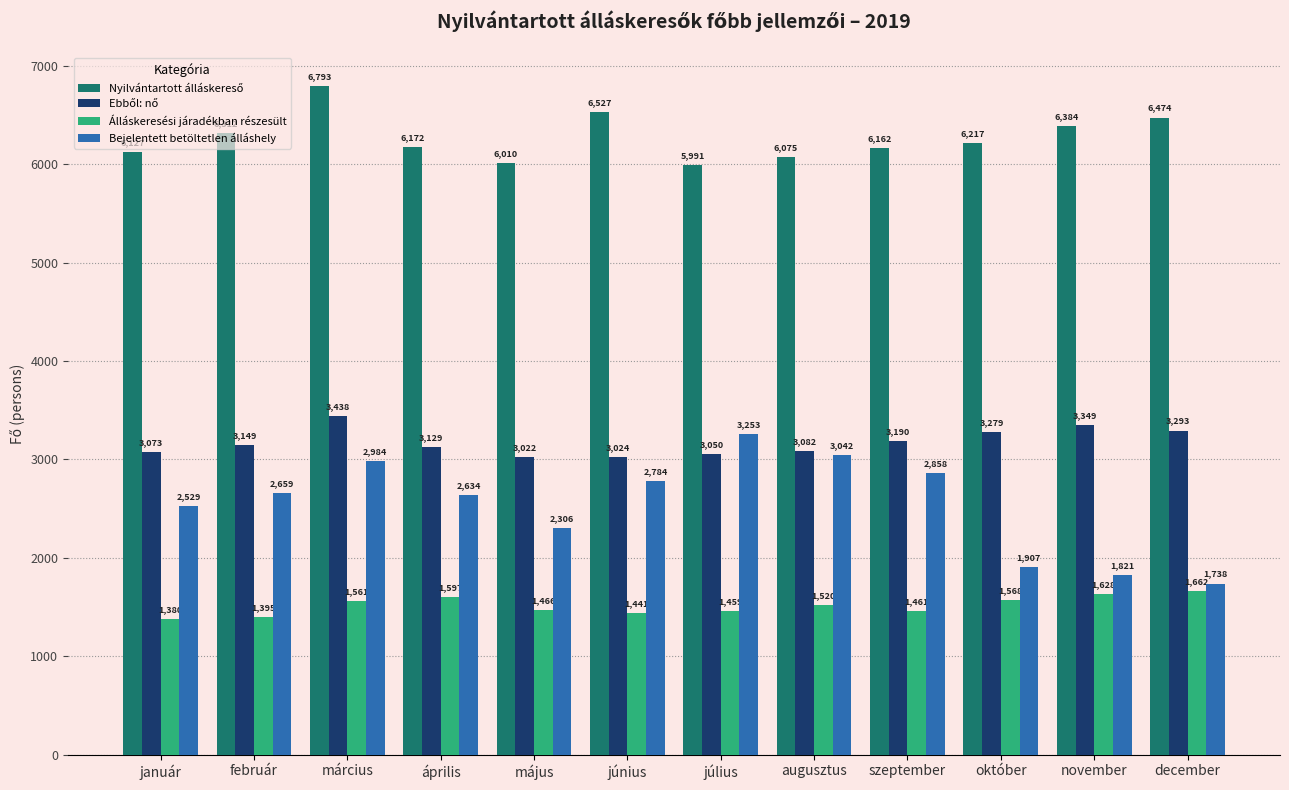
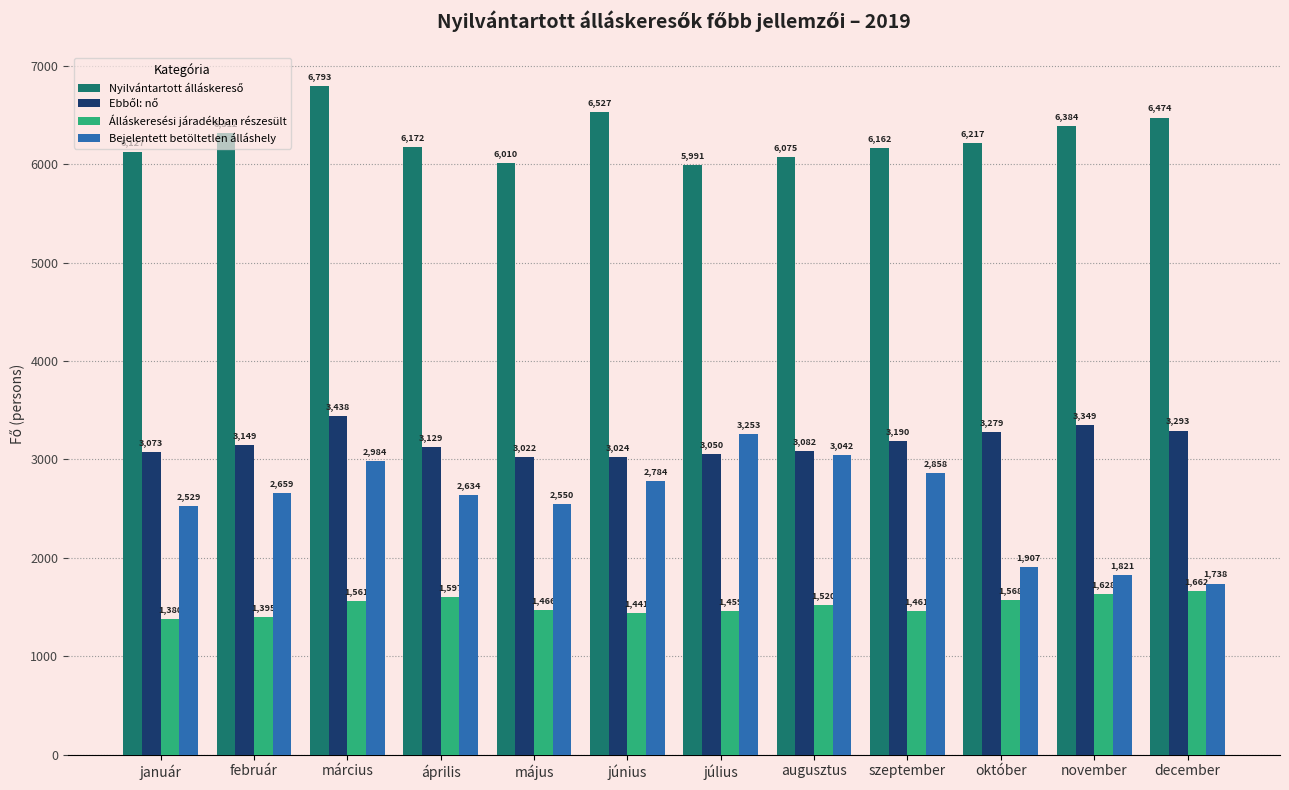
  {
    "Nyilvántartott álláskereső": {
      "március": "6,793",
      "április": "6,172",
      "május": "6,010",
      "június": "6,527",
      "július": "5,991",
      "augusztus": "6,075",
      "szeptember": "6,162",
      "október": "6,217",
      "november": "6,384",
      "december": "6,474"
    },
    "Ebből: nő": {
      "január": "3,073",
      "február": "3,149",
      "március": "3,438",
      "április": "3,129",
      "május": "3,022",
      "június": "3,024",
      "július": "3,050",
      "augusztus": "3,082",
      "szeptember": "3,190",
      "október": "3,279",
      "november": "3,349",
      "december": "3,293"
    },
    "Álláskeresési járadékban részesült": {
      "január": "1,380",
      "február": "1,395",
      "március": "1,561",
      "április": "1,597",
      "május": "1,466",
      "június": "1,441",
      "július": "1,459",
      "augusztus": "1,520",
      "szeptember": "1,461",
      "október": "1,568",
      "november": "1,628",
      "december": "1,662"
    },
    "Bejelentett betöltetlen álláshely": {
      "január": "2,529",
      "február": "2,659",
      "március": "2,984",
      "április": "2,634",
-     "május": "2,306",
+     "május": "2,550",
      "június": "2,784",
      "július": "3,253",
      "augusztus": "3,042",
      "szeptember": "2,858",
      "október": "1,907",
      "november": "1,821",
      "december": "1,738"
    }
  }
